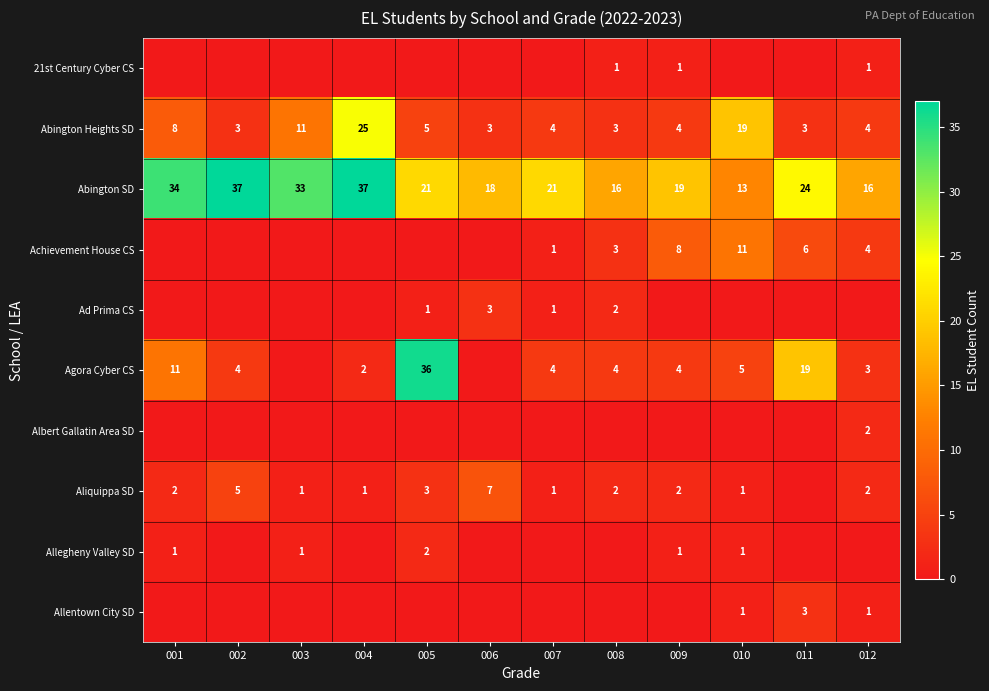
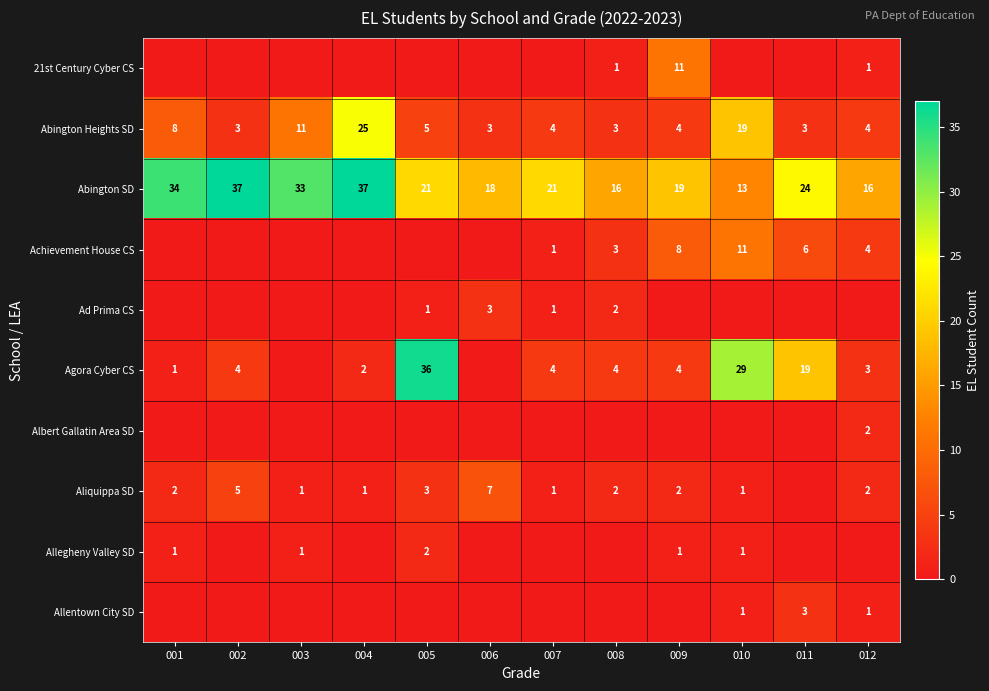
  {
    "21st Century Cyber CS": {
      "008": 1,
-     "009": 1,
+     "009": 11,
      "012": 1
    },
    "Abington Heights SD": {
      "001": 8,
      "002": 3,
      "003": 11,
      "004": 25,
      "005": 5,
      "006": 3,
      "007": 4,
      "008": 3,
      "009": 4,
      "010": 19,
      "011": 3,
      "012": 4
    },
    "Abington SD": {
      "001": 34,
      "002": 37,
      "003": 33,
      "004": 37,
      "005": 21,
      "006": 18,
      "007": 21,
      "008": 16,
      "009": 19,
      "010": 13,
      "011": 24,
      "012": 16
    },
    "Achievement House CS": {
      "007": 1,
      "008": 3,
      "009": 8,
      "010": 11,
      "011": 6,
      "012": 4
    },
    "Ad Prima CS": {
      "005": 1,
      "006": 3,
      "007": 1,
      "008": 2
    },
    "Agora Cyber CS": {
-     "001": 11,
+     "001": 1,
      "002": 4,
      "004": 2,
      "005": 36,
      "007": 4,
      "008": 4,
      "009": 4,
-     "010": 5,
+     "010": 29,
      "011": 19,
      "012": 3
    },
    "Albert Gallatin Area SD": {
      "012": 2
    },
    "Aliquippa SD": {
      "001": 2,
      "002": 5,
      "003": 1,
      "004": 1,
      "005": 3,
      "006": 7,
      "007": 1,
      "008": 2,
      "009": 2,
      "010": 1,
      "012": 2
    },
    "Allegheny Valley SD": {
      "001": 1,
      "003": 1,
      "005": 2,
      "009": 1,
      "010": 1
    },
    "Allentown City SD": {
      "010": 1,
      "011": 3,
      "012": 1
    }
  }
